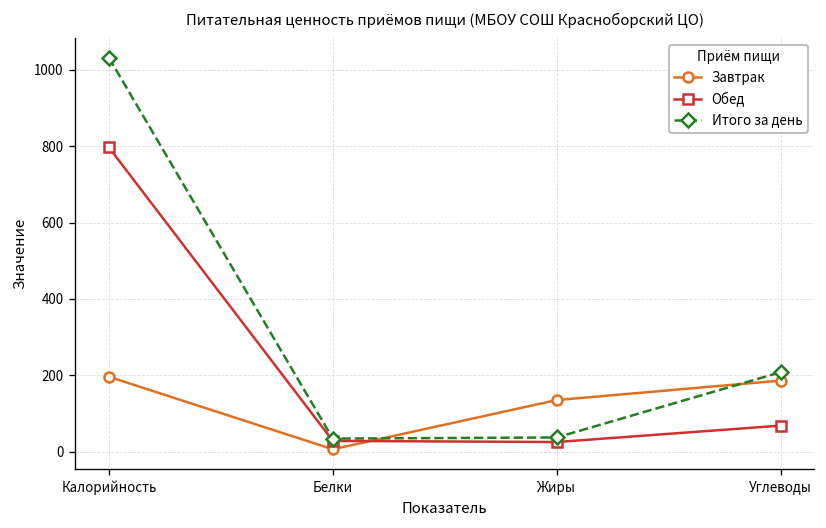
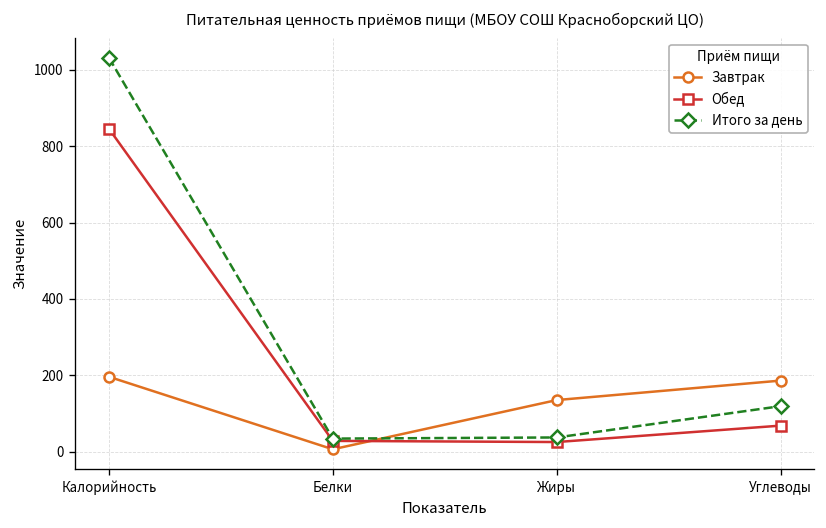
  {
    "Завтрак": {
      "Калорийность": 200,
      "Белки": 10,
      "Жиры": 140,
      "Углеводы": 190
    },
    "Обед": {
-     "Калорийность": 800,
+     "Калорийность": 850,
      "Жиры": 30,
      "Углеводы": 70
    },
    "Итого за день": {
      "Калорийность": 1030,
      "Жиры": 40,
-     "Углеводы": 210
+     "Углеводы": 120
    }
  }
